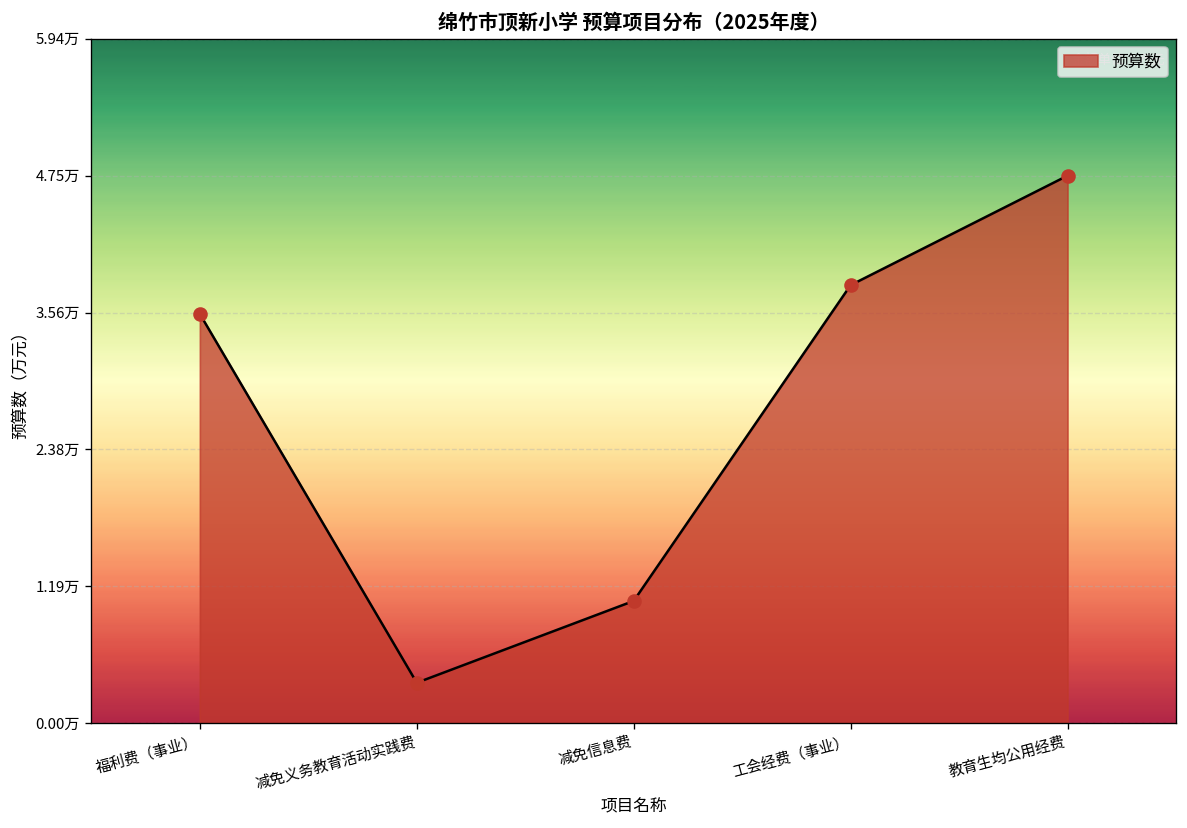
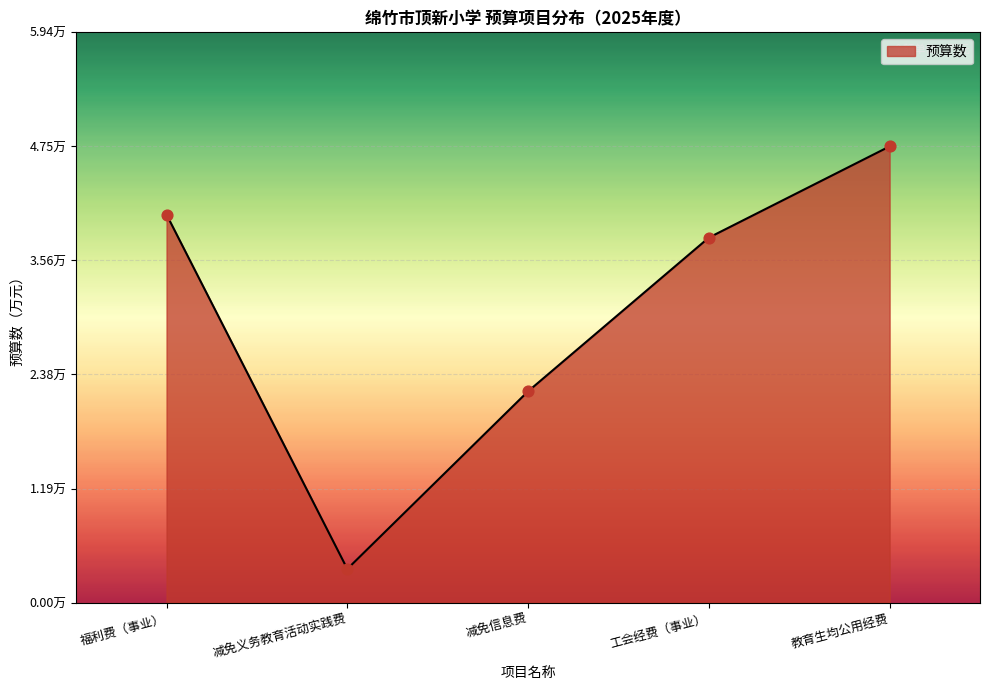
  {
-   "福利费（事业）": "3.6万",
+   "福利费（事业）": "4.0万",
    "减免义务教育活动实践费": "0.4万",
-   "减免信息费": "1.1万",
+   "减免信息费": "2.2万",
    "工会经费（事业）": "3.8万",
    "教育生均公用经费": "4.8万"
  }
